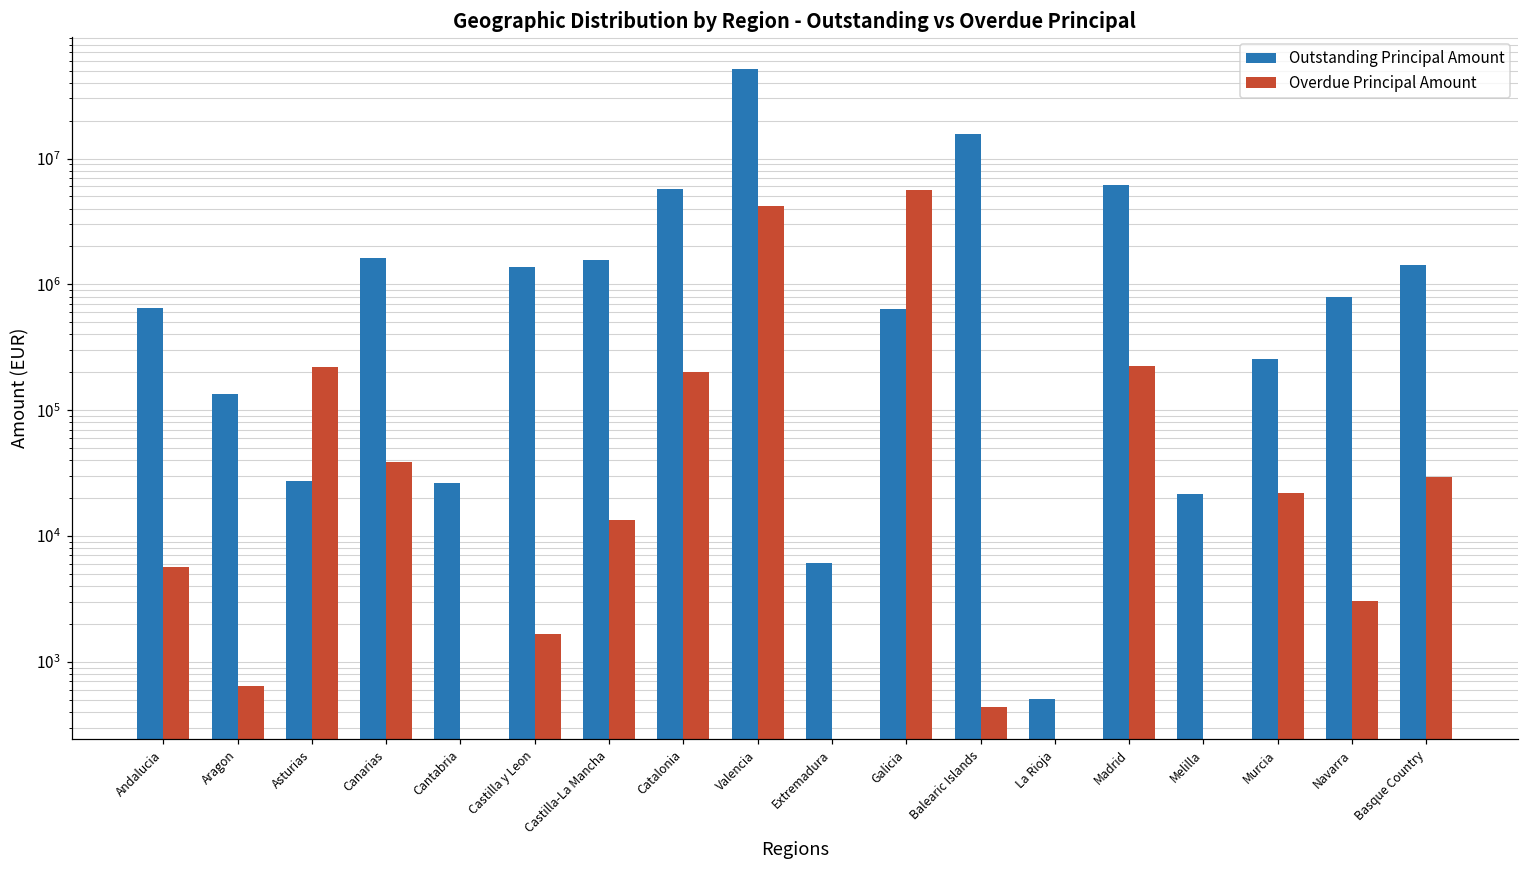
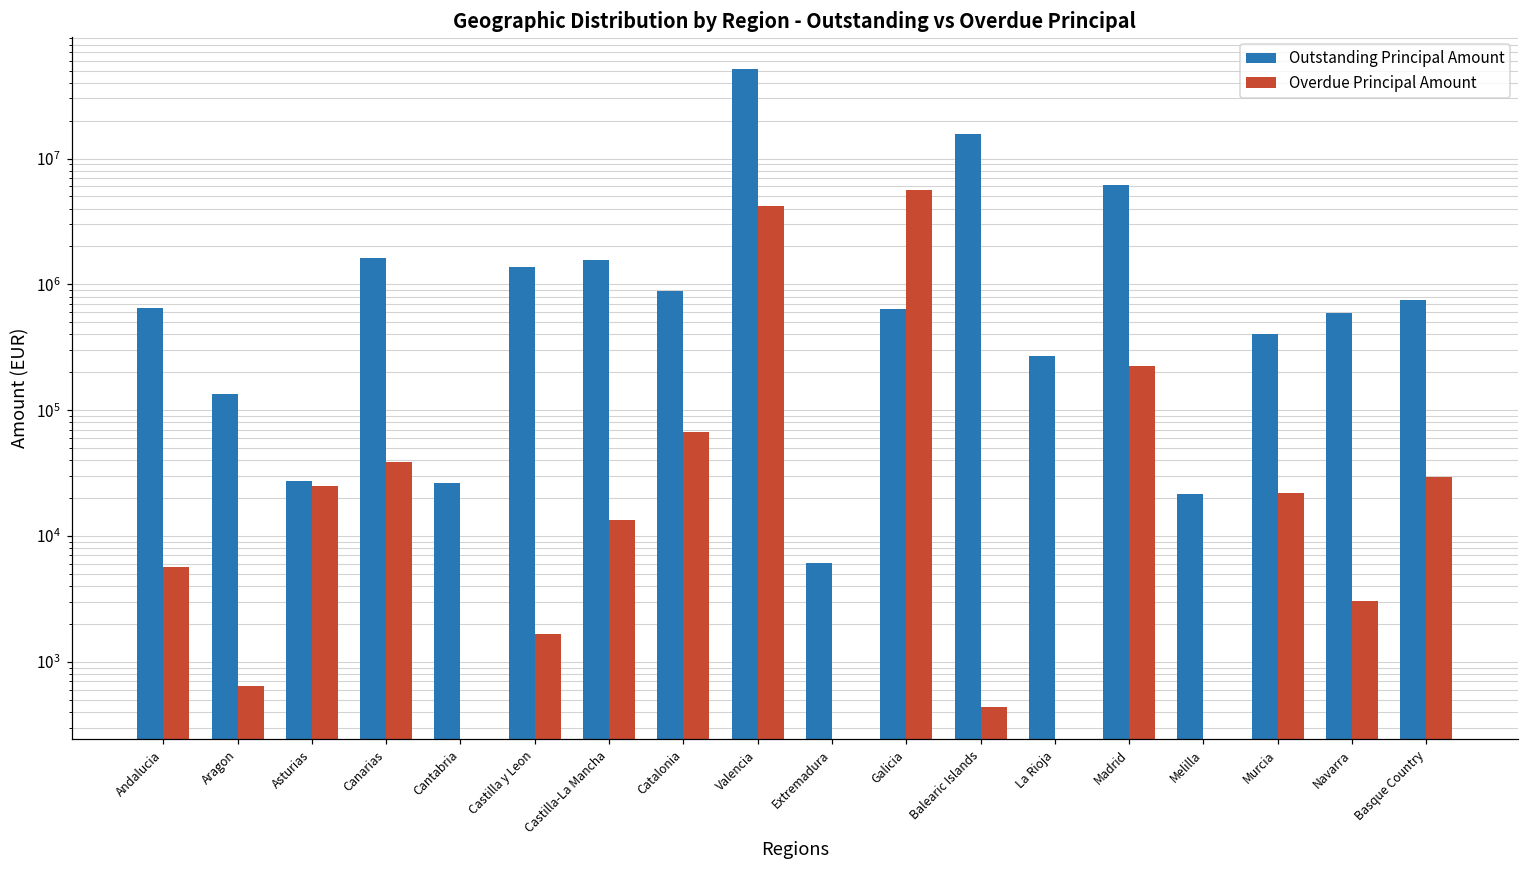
  {
    "Outstanding Principal Amount": {
      "Andalucia": 700000,
      "Aragon": 130000,
      "Asturias": 27000,
      "Canarias": 1600000,
      "Cantabria": 26000,
      "Castilla y Leon": 1400000,
      "Castilla-La Mancha": 1600000,
-     "Catalonia": 6000000,
+     "Catalonia": 900000,
      "Valencia": 50000000,
      "Extremadura": 6000,
      "Galicia": 600000,
      "Balearic Islands": 16000000,
-     "La Rioja": 500,
+     "La Rioja": 270000,
      "Madrid": 6000000,
      "Melilla": 22000,
-     "Murcia": 260000,
-     "Navarra": 800000,
-     "Basque Country": 1400000
+     "Murcia": 400000,
+     "Navarra": 600000,
+     "Basque Country": 800000
    },
    "Overdue Principal Amount": {
      "Andalucia": 6000,
      "Aragon": 600,
-     "Asturias": 220000,
+     "Asturias": 25000,
      "Canarias": 39000,
      "Castilla y Leon": 1700,
      "Castilla-La Mancha": 13000,
-     "Catalonia": 200000,
+     "Catalonia": 70000,
      "Valencia": 4200000,
      "Galicia": 6000000,
      "Balearic Islands": 440,
      "Madrid": 230000,
      "Murcia": 22000,
      "Navarra": 3100,
      "Basque Country": 30000
    }
  }
